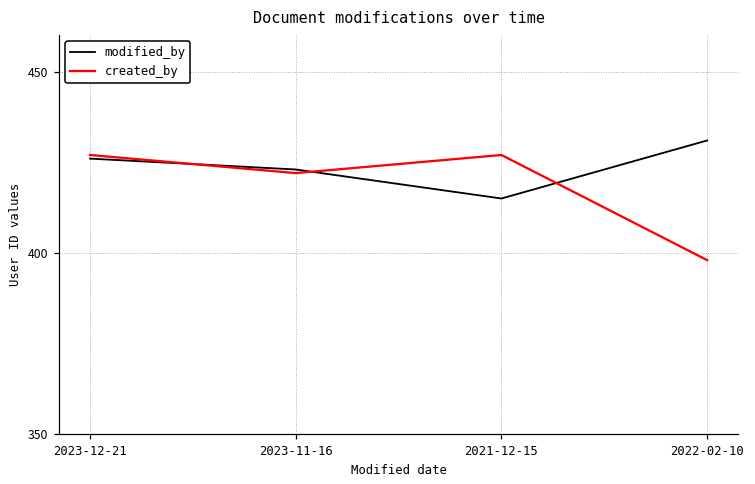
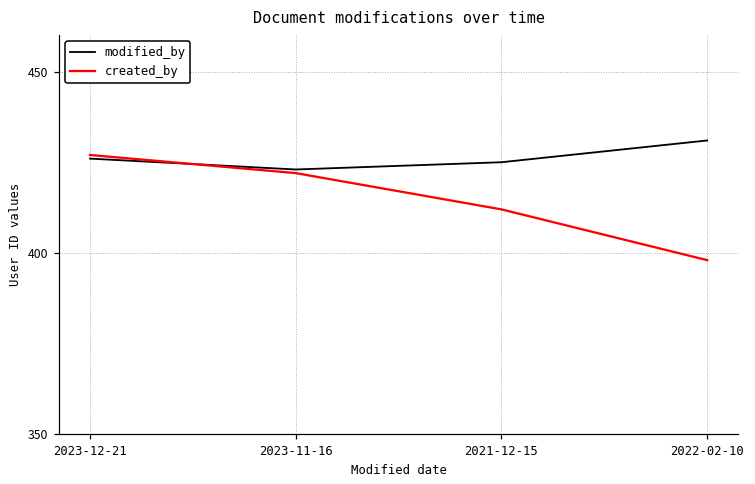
  {
    "modified_by": {
      "2023-12-21": 426,
      "2023-11-16": 423,
-     "2021-12-15": 415,
+     "2021-12-15": 425,
      "2022-02-10": 431
    },
    "created_by": {
      "2023-12-21": 427,
      "2023-11-16": 422,
-     "2021-12-15": 427,
+     "2021-12-15": 412,
      "2022-02-10": 398
    }
  }
